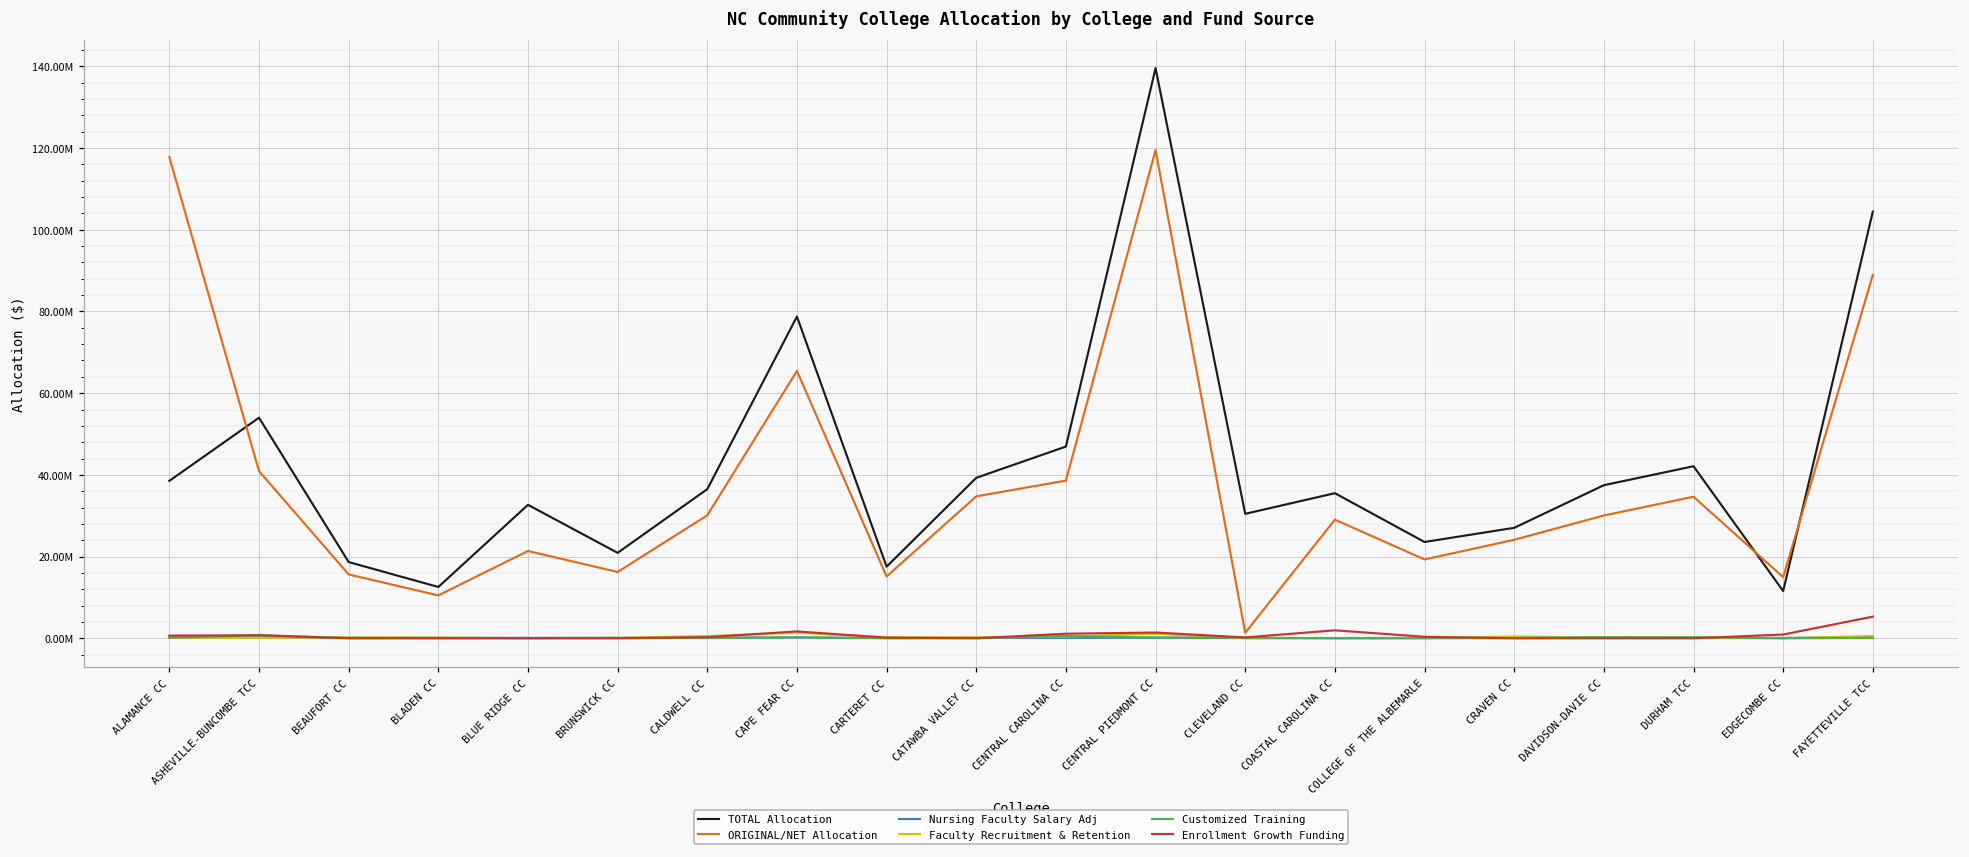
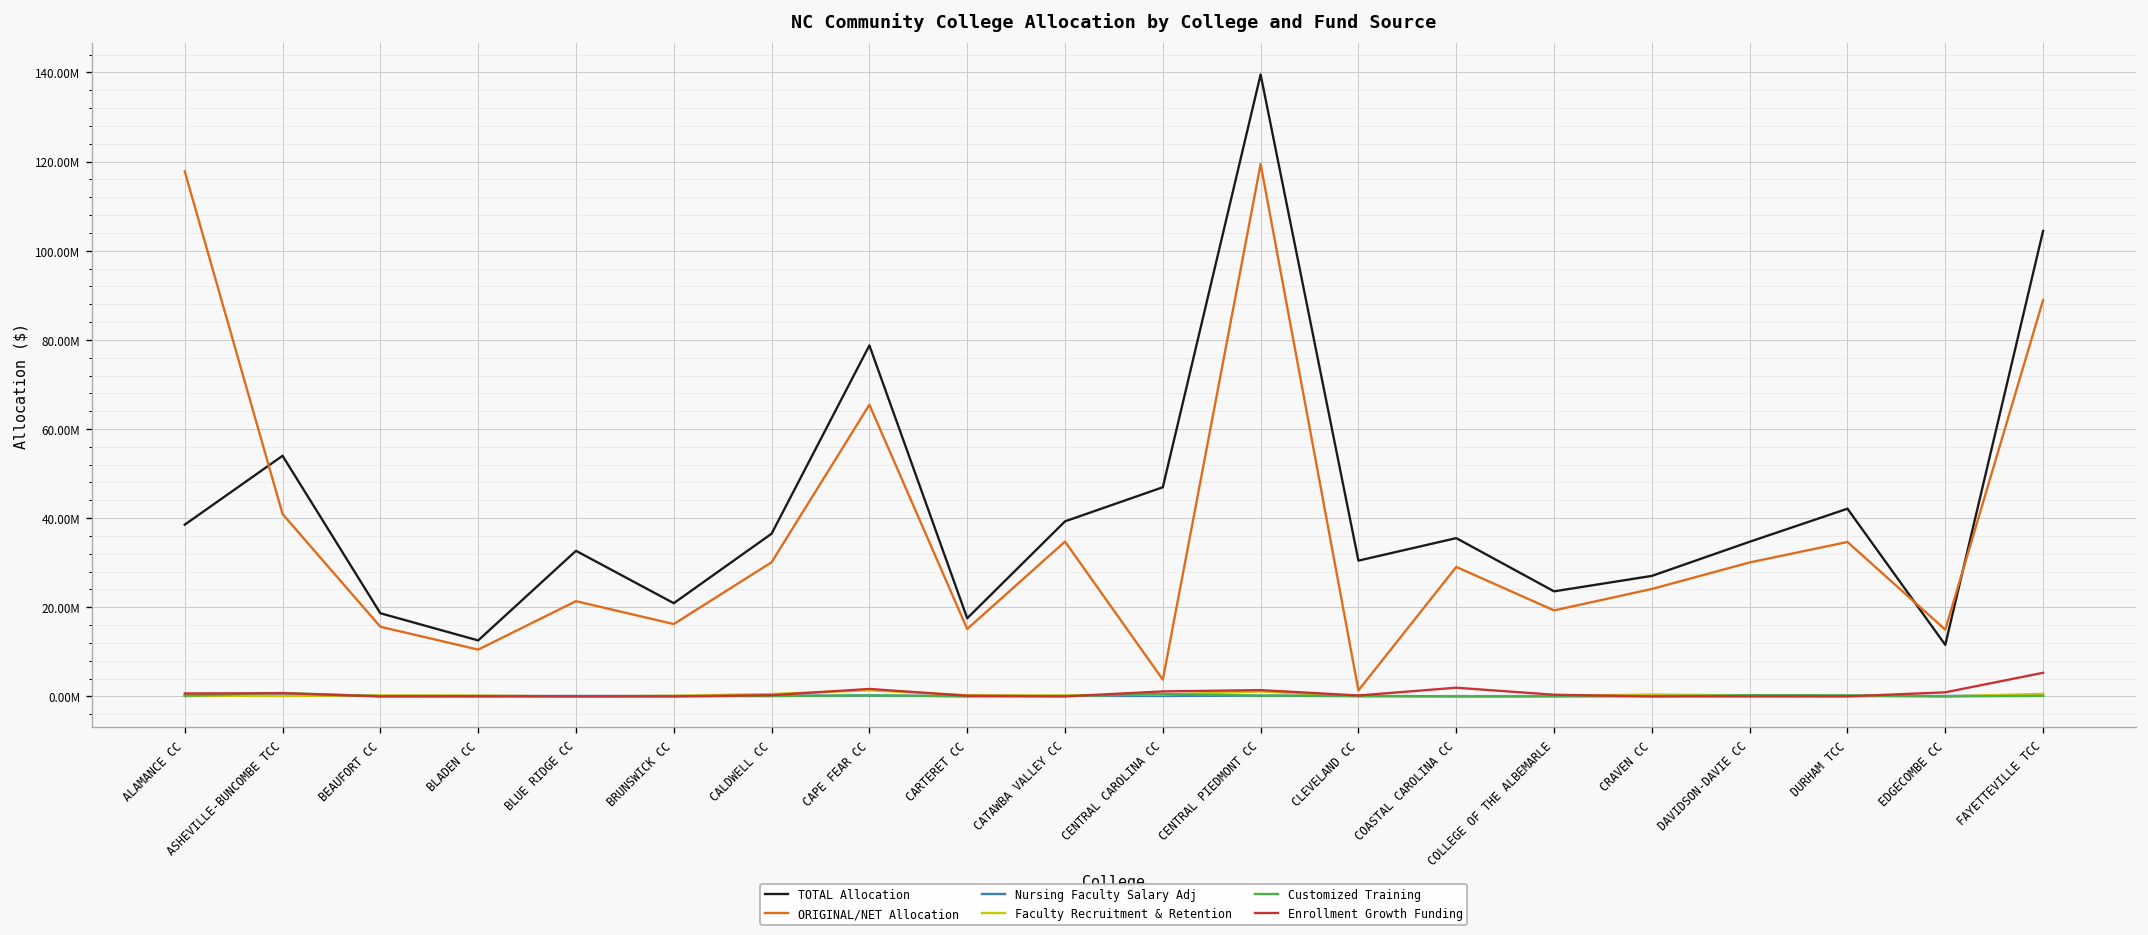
  {
    "TOTAL Allocation": {
      "ALAMANCE CC": 39000000,
      "ASHEVILLE-BUNCOMBE TCC": 54000000,
      "BEAUFORT CC": 19000000,
      "BLADEN CC": 13000000,
      "BLUE RIDGE CC": 33000000,
      "BRUNSWICK CC": 21000000,
      "CALDWELL CC": 37000000,
      "CAPE FEAR CC": 79000000,
      "CARTERET CC": 18000000,
      "CATAWBA VALLEY CC": 39000000,
      "CENTRAL CAROLINA CC": 47000000,
      "CENTRAL PIEDMONT CC": 140000000,
      "CLEVELAND CC": 30000000,
      "COASTAL CAROLINA CC": 36000000,
      "COLLEGE OF THE ALBEMARLE": 24000000,
      "CRAVEN CC": 27000000,
-     "DAVIDSON-DAVIE CC": 37000000,
+     "DAVIDSON-DAVIE CC": 35000000,
      "DURHAM TCC": 42000000,
      "EDGECOMBE CC": 12000000,
      "FAYETTEVILLE TCC": 104000000
    },
    "ORIGINAL/NET Allocation": {
      "ALAMANCE CC": 118000000,
      "ASHEVILLE-BUNCOMBE TCC": 41000000,
      "BEAUFORT CC": 16000000,
      "BLADEN CC": 10000000,
      "BLUE RIDGE CC": 21000000,
      "BRUNSWICK CC": 16000000,
      "CALDWELL CC": 30000000,
      "CAPE FEAR CC": 65000000,
      "CARTERET CC": 15000000,
      "CATAWBA VALLEY CC": 35000000,
-     "CENTRAL CAROLINA CC": 39000000,
+     "CENTRAL CAROLINA CC": 4000000,
      "CENTRAL PIEDMONT CC": 119000000,
      "CLEVELAND CC": 1000000,
      "COASTAL CAROLINA CC": 29000000,
      "COLLEGE OF THE ALBEMARLE": 19000000,
      "CRAVEN CC": 24000000,
      "DAVIDSON-DAVIE CC": 30000000,
      "DURHAM TCC": 35000000,
      "EDGECOMBE CC": 15000000,
      "FAYETTEVILLE TCC": 89000000
    },
    "Enrollment Growth Funding": {
      "COASTAL CAROLINA CC": 2000000,
      "EDGECOMBE CC": 1000000,
      "FAYETTEVILLE TCC": 5000000
    }
  }
